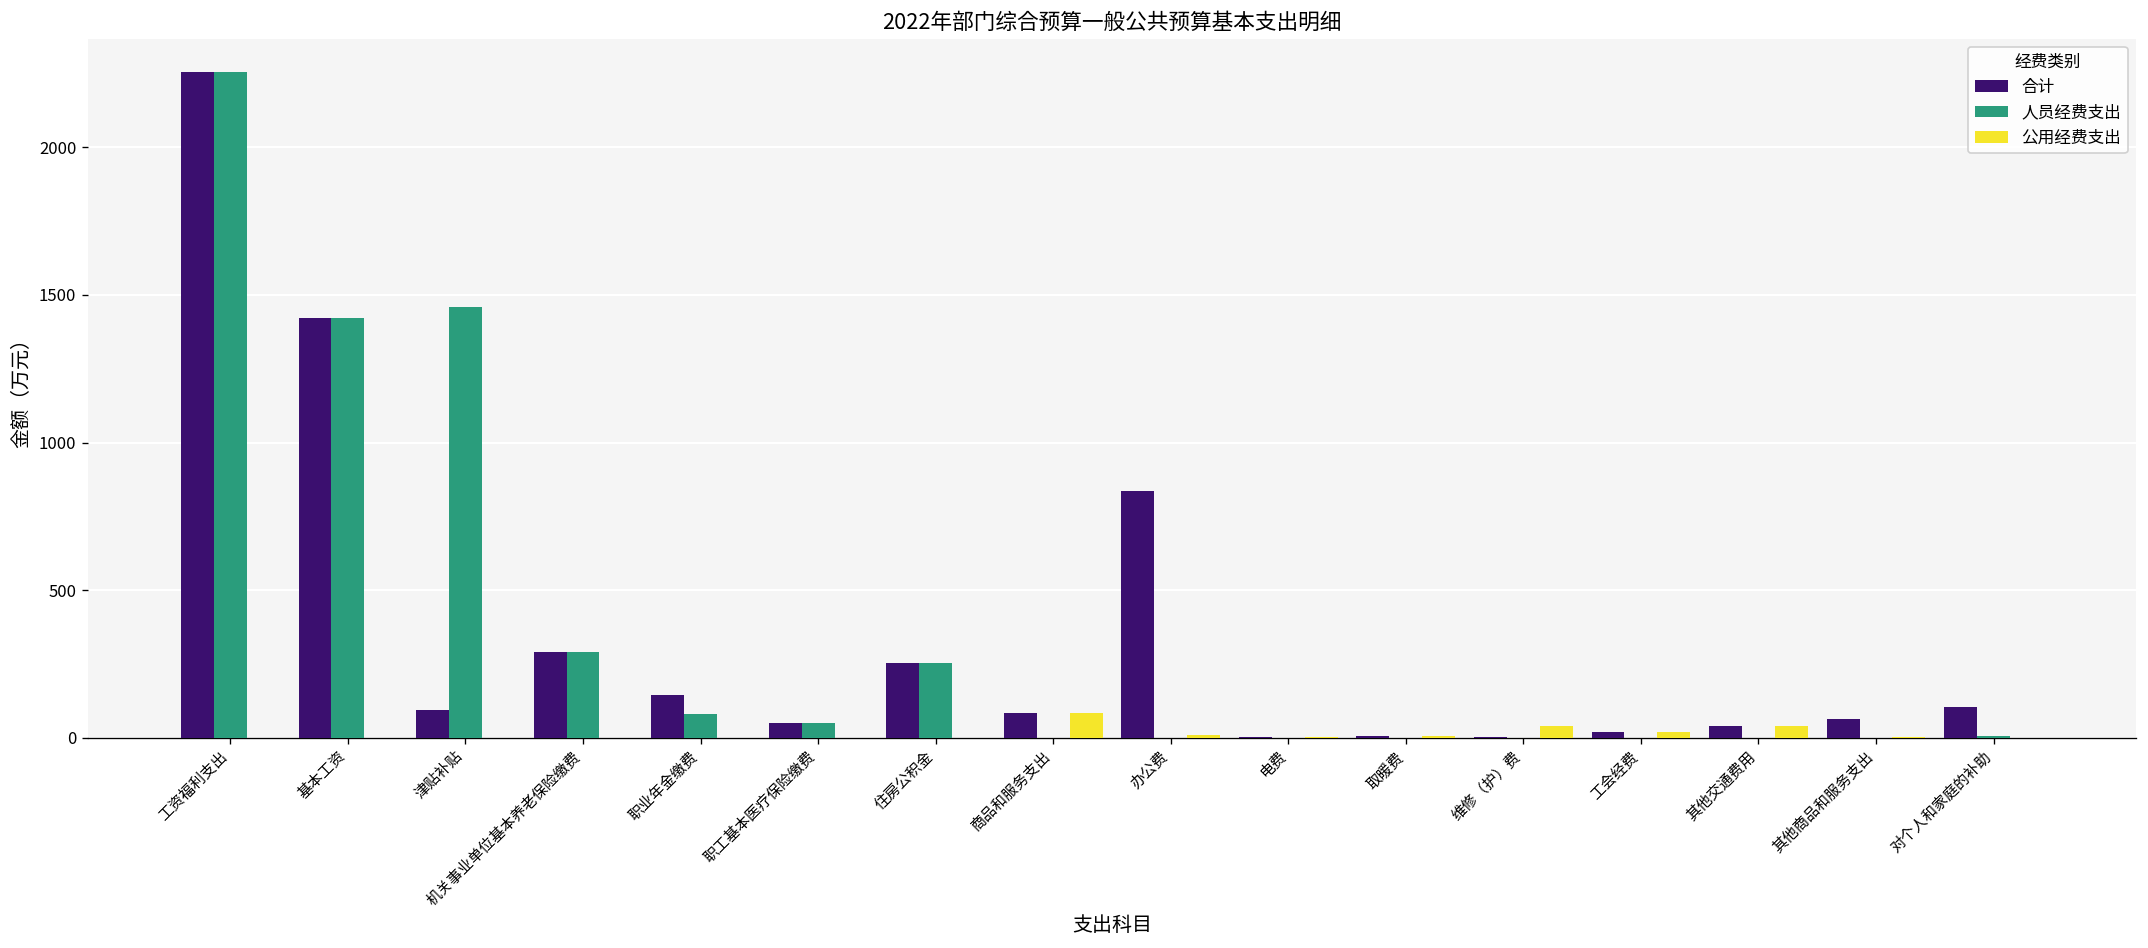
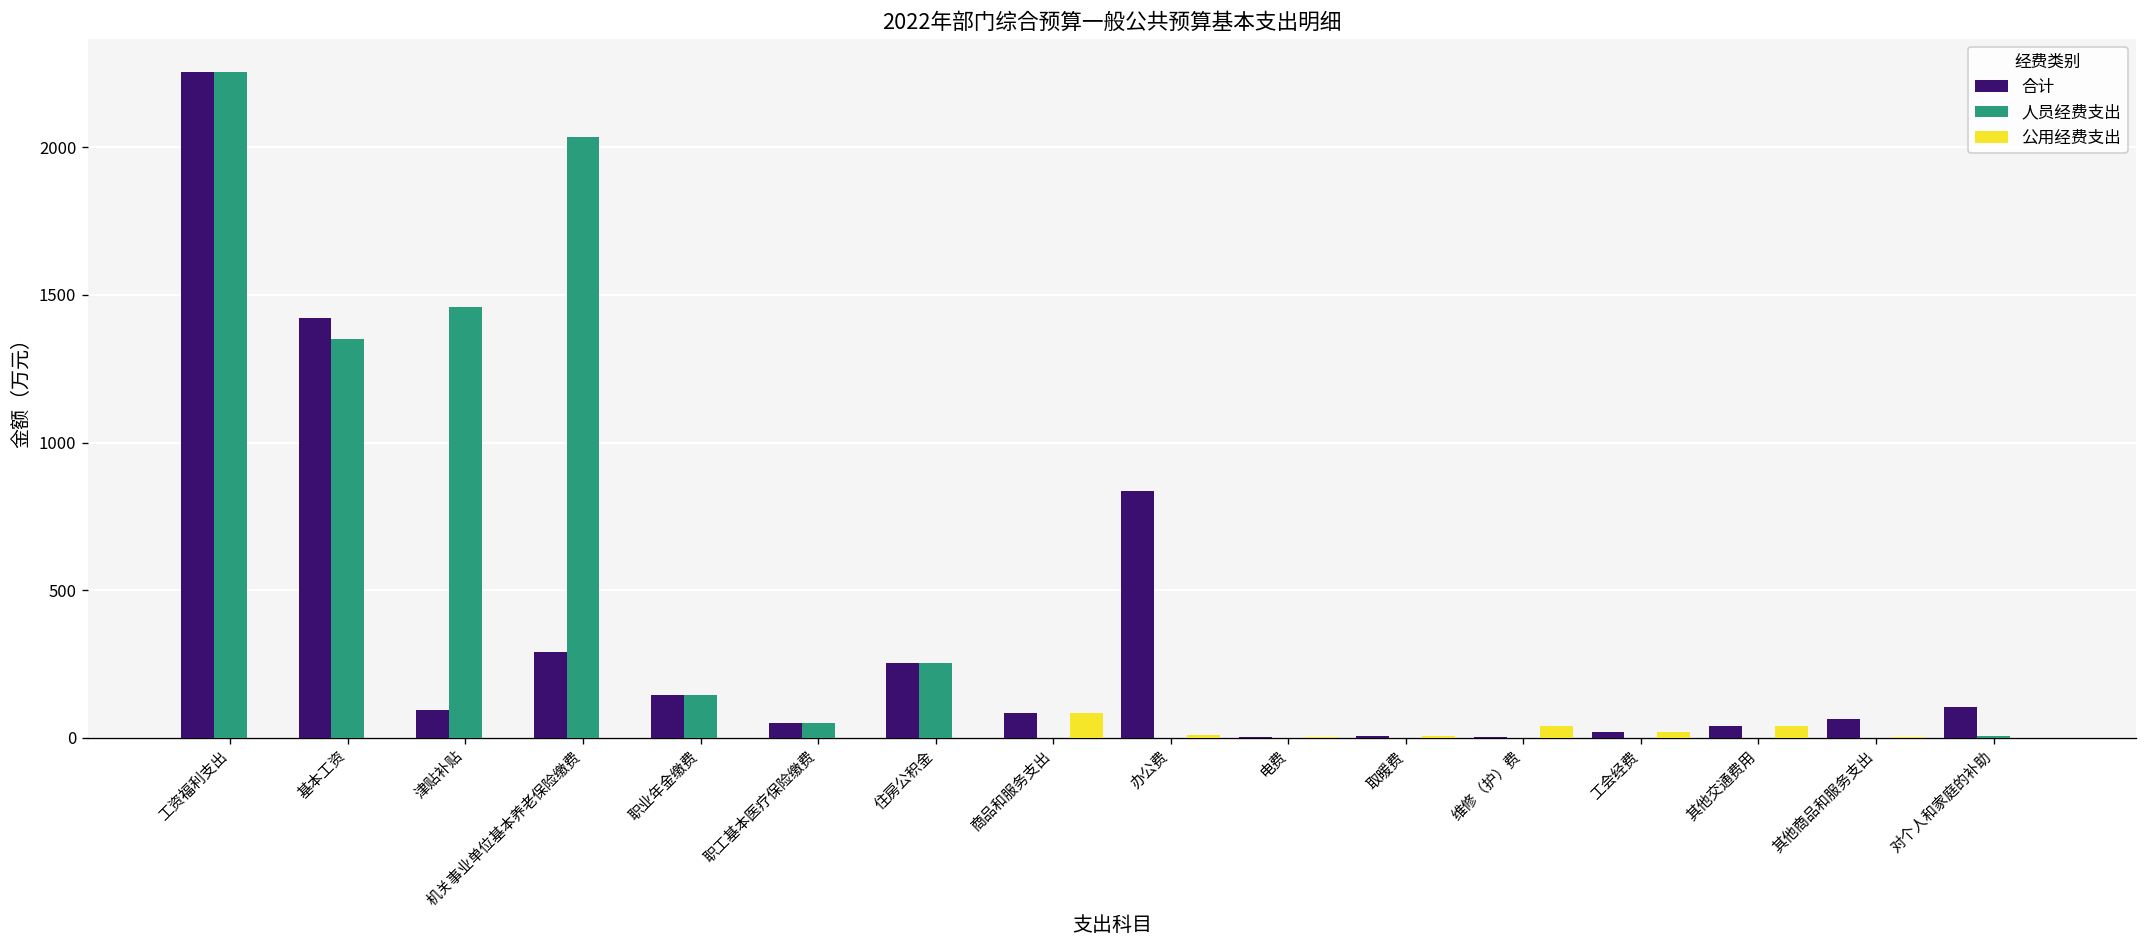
  {
    "合计": {
      "工资福利支出": 2250,
      "基本工资": 1420,
      "津贴补贴": 90,
      "机关事业单位基本养老保险缴费": 290,
      "职业年金缴费": 150,
      "职工基本医疗保险缴费": 50,
      "住房公积金": 250,
      "商品和服务支出": 80,
      "办公费": 840,
      "工会经费": 20,
      "其他交通费用": 40,
      "其他商品和服务支出": 60,
      "对个人和家庭的补助": 110
    },
    "人员经费支出": {
      "工资福利支出": 2250,
-     "基本工资": 1420,
+     "基本工资": 1350,
      "津贴补贴": 1460,
-     "机关事业单位基本养老保险缴费": 290,
-     "职业年金缴费": 80,
+     "机关事业单位基本养老保险缴费": 2040,
+     "职业年金缴费": 150,
      "职工基本医疗保险缴费": 50,
      "住房公积金": 250,
      "商品和服务支出": 0,
      "办公费": 0,
      "电费": 0,
      "取暖费": 0,
      "维修（护）费": 0,
      "工会经费": 0,
      "其他交通费用": 0,
      "其他商品和服务支出": 0
    },
    "公用经费支出": {
      "工资福利支出": 0,
      "基本工资": 0,
      "津贴补贴": 0,
      "机关事业单位基本养老保险缴费": 0,
      "职业年金缴费": 0,
      "职工基本医疗保险缴费": 0,
      "住房公积金": 0,
      "商品和服务支出": 80,
      "维修（护）费": 40,
      "工会经费": 20,
      "其他交通费用": 40,
      "对个人和家庭的补助": 0
    }
  }
